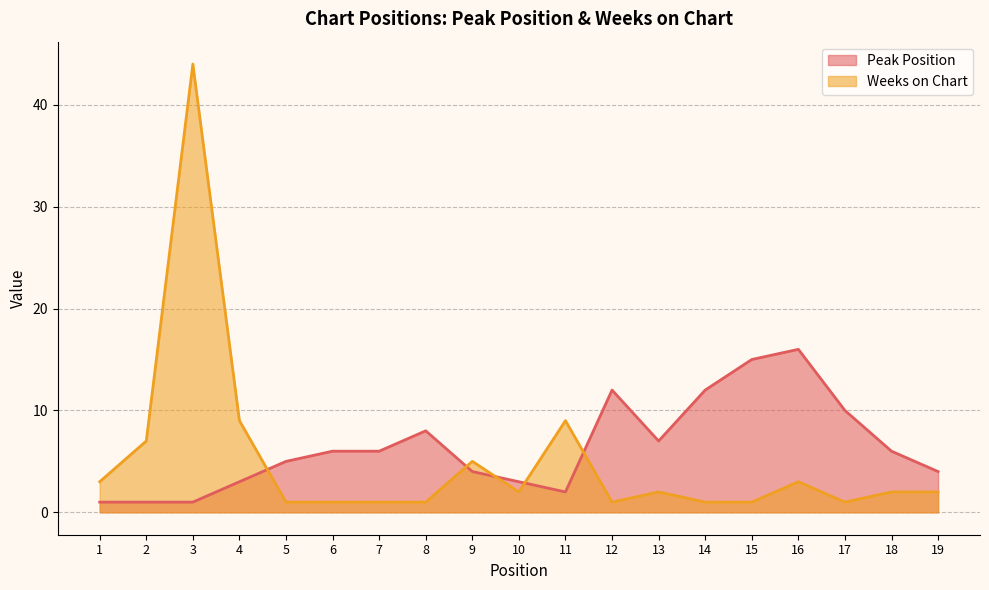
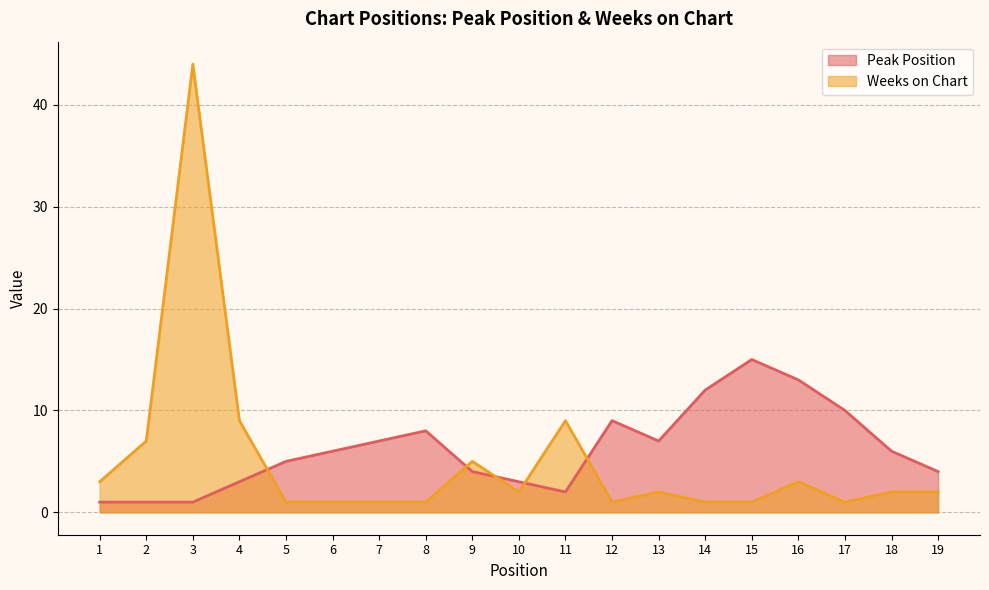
  {
    "Peak Position": {
      "1": 1,
      "2": 1,
      "3": 1,
      "4": 3,
      "5": 5,
      "6": 6,
-     "7": 6,
+     "7": 7,
      "8": 8,
      "9": 4,
      "10": 3,
      "11": 2,
-     "12": 12,
+     "12": 9,
      "13": 7,
      "14": 12,
      "15": 15,
-     "16": 16,
+     "16": 13,
      "17": 10,
      "18": 6,
      "19": 4
    },
    "Weeks on Chart": {
      "1": 3,
      "2": 7,
      "3": 44,
      "4": 9,
      "5": 1,
      "6": 1,
      "7": 1,
      "8": 1,
      "9": 5,
      "10": 2,
      "11": 9,
      "12": 1,
      "13": 2,
      "14": 1,
      "15": 1,
      "16": 3,
      "17": 1,
      "18": 2,
      "19": 2
    }
  }
